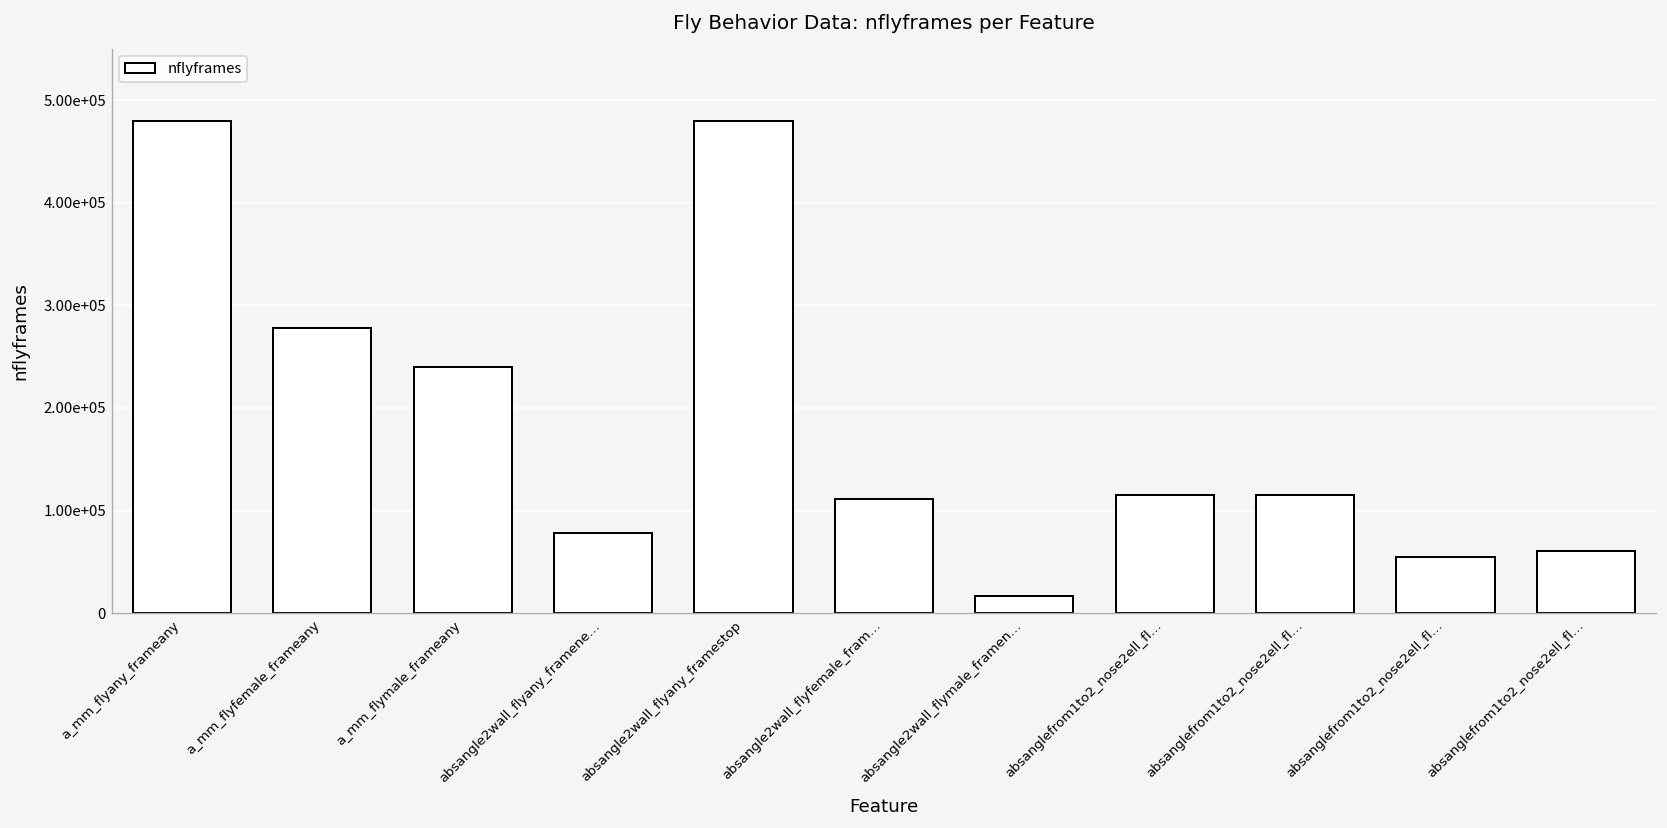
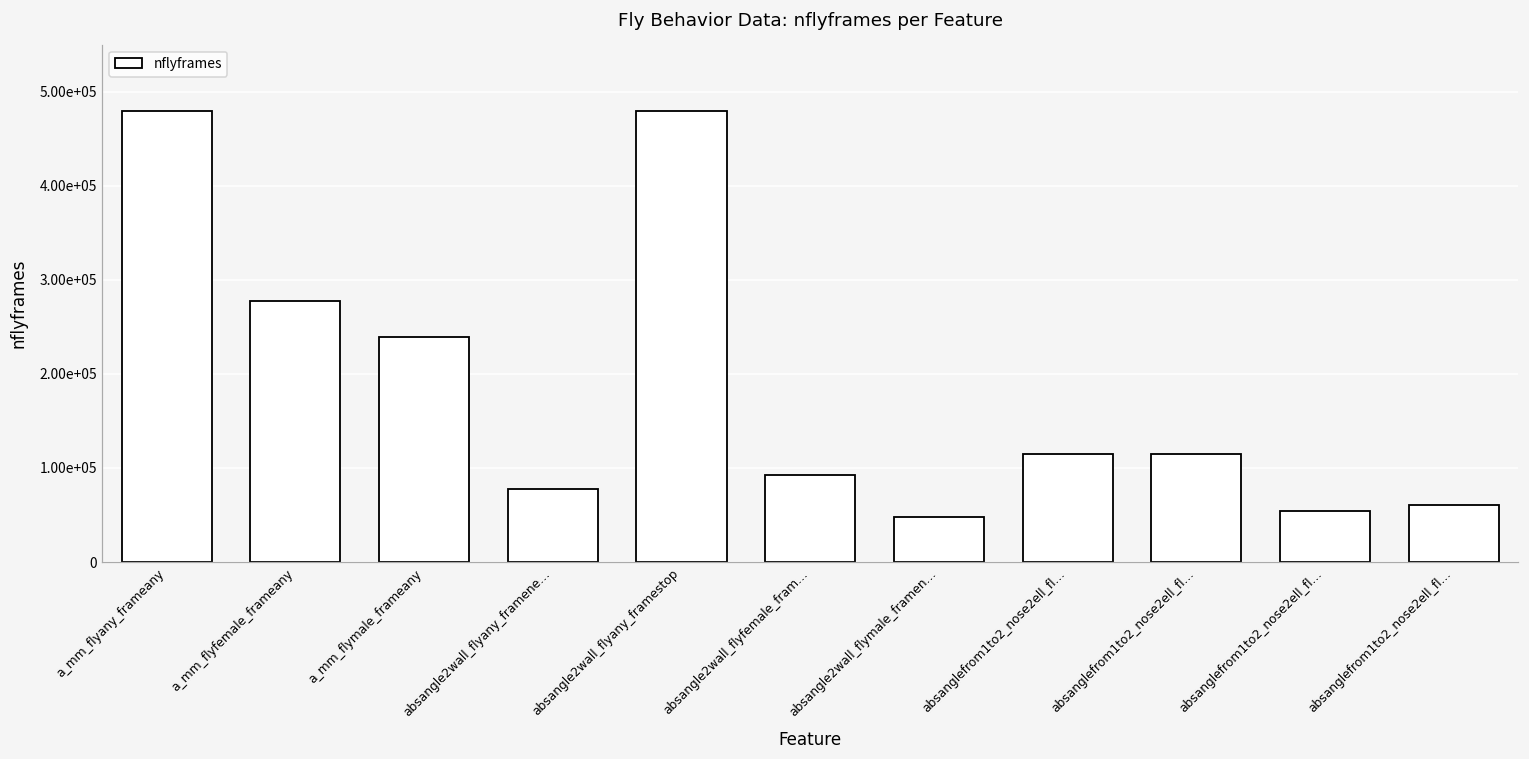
  {
    "a_mm_flyany_frameany": 480000,
    "a_mm_flyfemale_frameany": 280000,
    "a_mm_flymale_frameany": 240000,
    "absangle2wall_flyany_framene…": 80000,
    "absangle2wall_flyany_framestop": 480000,
-   "absangle2wall_flyfemale_fram…": 110000,
-   "absangle2wall_flymale_framen…": 20000
+   "absangle2wall_flyfemale_fram…": 90000,
+   "absangle2wall_flymale_framen…": 50000
  }
